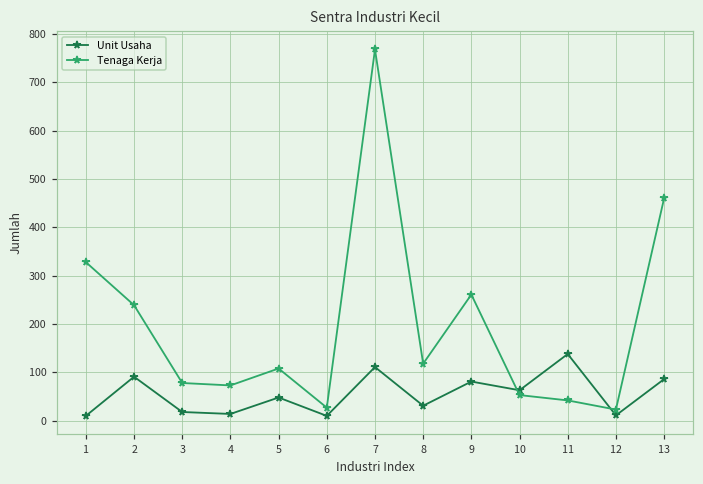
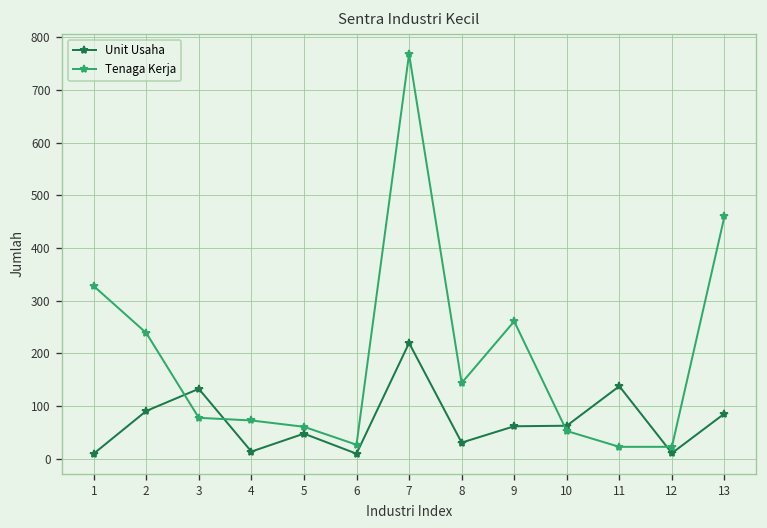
  {
    "Unit Usaha": {
      "1": 10,
      "2": 90,
-     "3": 20,
+     "3": 130,
      "4": 10,
      "5": 50,
      "6": 10,
-     "7": 110,
+     "7": 220,
      "8": 30,
-     "9": 80,
+     "9": 60,
      "10": 60,
      "11": 140,
      "12": 10,
      "13": 90
    },
    "Tenaga Kerja": {
      "1": 330,
      "2": 240,
      "3": 80,
      "4": 70,
-     "5": 110,
+     "5": 60,
      "6": 30,
      "7": 770,
-     "8": 120,
+     "8": 140,
      "9": 260,
      "10": 50,
-     "11": 40,
+     "11": 20,
      "12": 20,
      "13": 460
    }
  }
